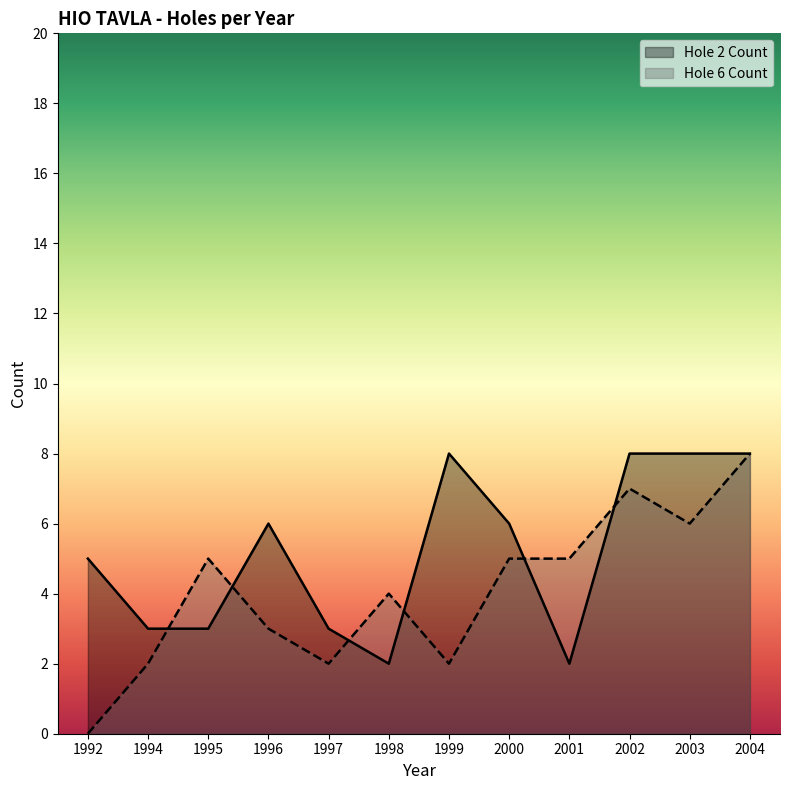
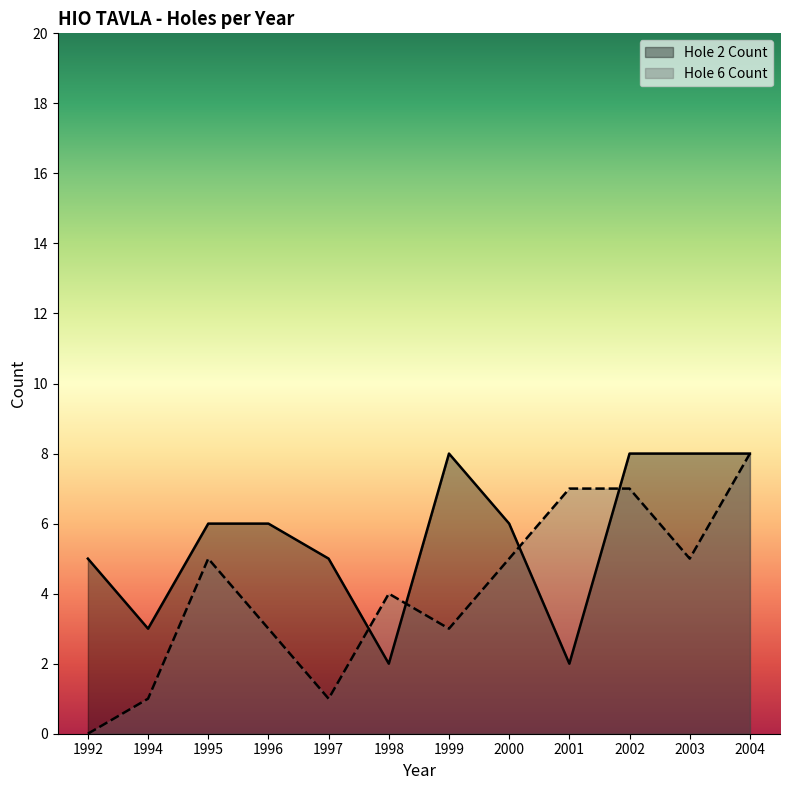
  {
    "Hole 2 Count": {
      "1992": 5,
      "1994": 3,
-     "1995": 3,
+     "1995": 6,
      "1996": 6,
-     "1997": 3,
+     "1997": 5,
      "1998": 2,
      "1999": 8,
      "2000": 6,
      "2001": 2,
      "2002": 8,
      "2003": 8
    },
    "Hole 6 Count": {
      "1992": 0,
-     "1994": 2,
+     "1994": 1,
      "1995": 5,
      "1996": 3,
-     "1997": 2,
+     "1997": 1,
      "1998": 4,
-     "1999": 2,
+     "1999": 3,
      "2000": 5,
-     "2001": 5,
+     "2001": 7,
      "2002": 7,
-     "2003": 6
+     "2003": 5
    }
  }
